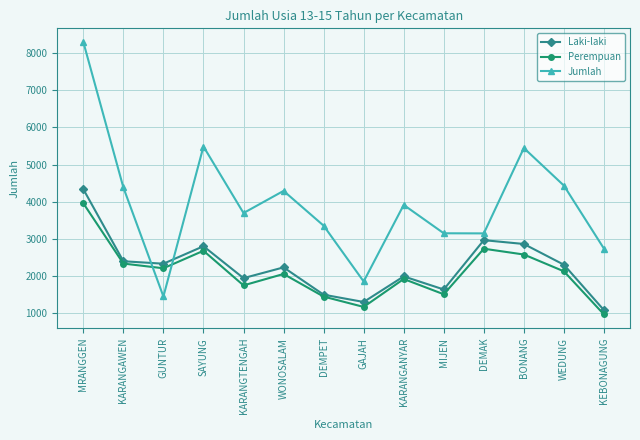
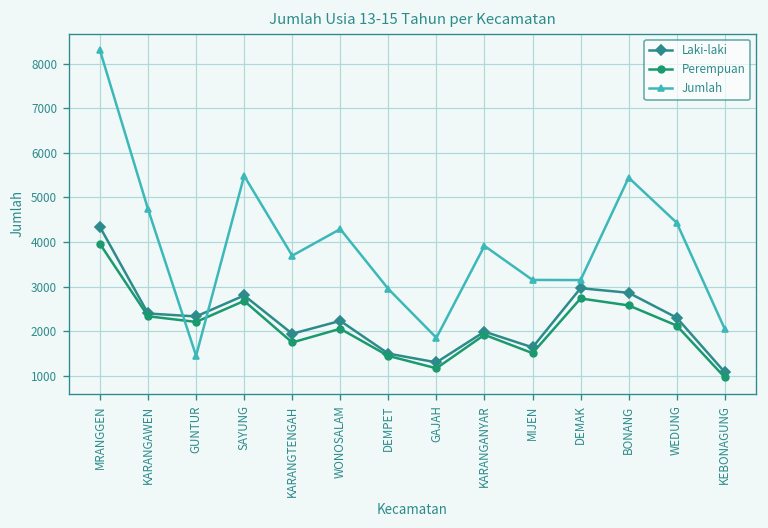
  {
    "Jumlah": {
      "MRANGGEN": 8300,
-     "KARANGAWEN": 4400,
+     "KARANGAWEN": 4700,
      "GUNTUR": 1500,
      "SAYUNG": 5500,
      "KARANGTENGAH": 3700,
      "WONOSALAM": 4300,
-     "DEMPET": 3400,
+     "DEMPET": 2900,
      "GAJAH": 1900,
      "KARANGANYAR": 3900,
      "MIJEN": 3200,
      "DEMAK": 3100,
      "BONANG": 5400,
      "WEDUNG": 4400,
-     "KEBONAGUNG": 2700
+     "KEBONAGUNG": 2100
    }
  }
